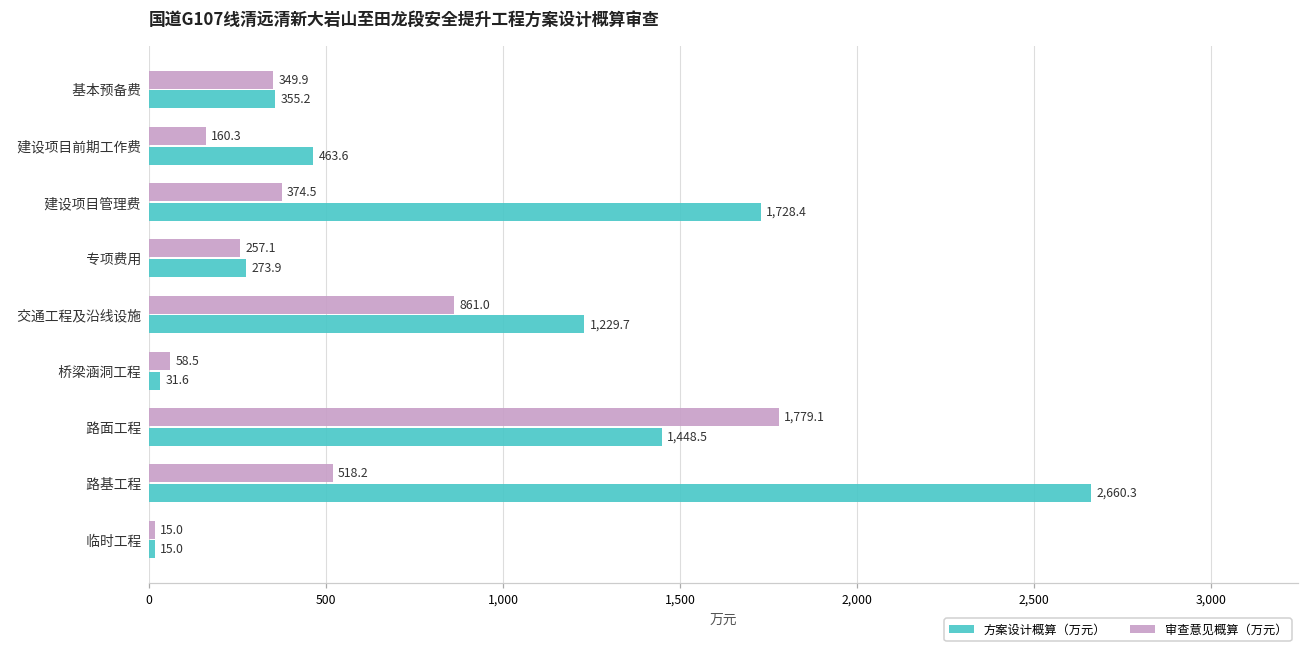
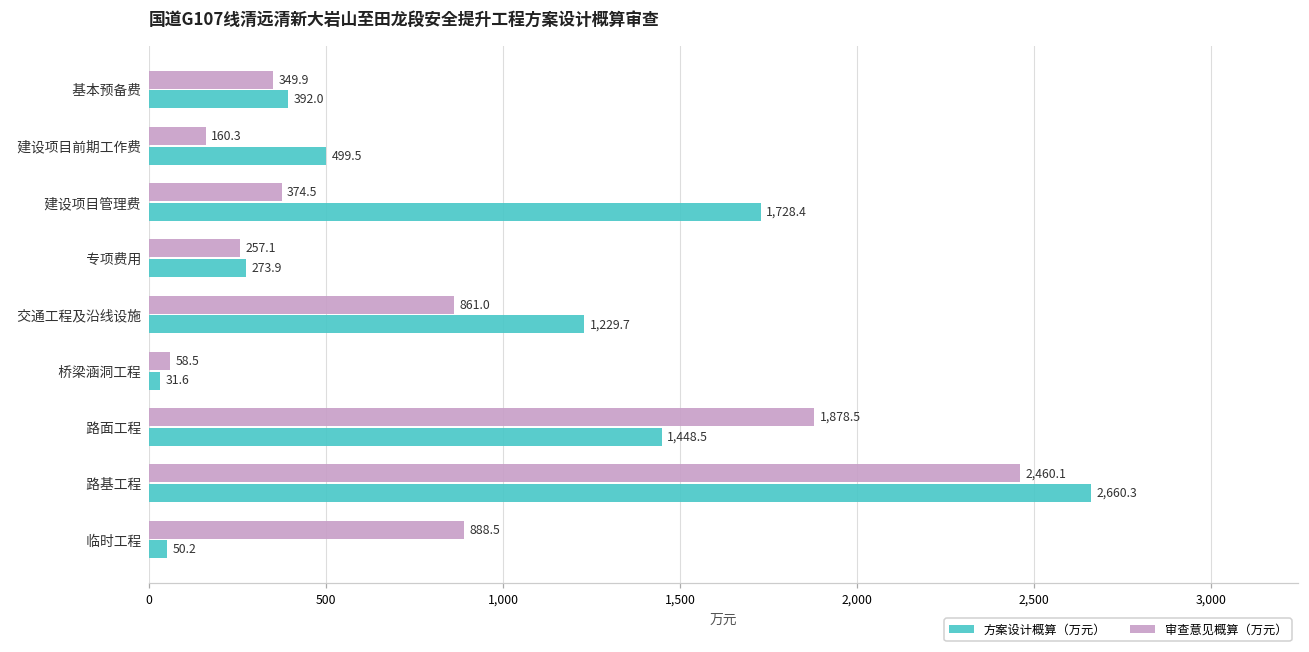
  {
    "方案设计概算（万元）": {
-     "基本预备费": "355.2",
-     "建设项目前期工作费": "463.6",
+     "基本预备费": "392.0",
+     "建设项目前期工作费": "499.5",
      "建设项目管理费": "1,728.4",
      "专项费用": "273.9",
      "交通工程及沿线设施": "1,229.7",
      "桥梁涵洞工程": "31.6",
      "路面工程": "1,448.5",
      "路基工程": "2,660.3",
-     "临时工程": "15.0"
+     "临时工程": "50.2"
    },
    "审查意见概算（万元）": {
      "基本预备费": "349.9",
      "建设项目前期工作费": "160.3",
      "建设项目管理费": "374.5",
      "专项费用": "257.1",
      "交通工程及沿线设施": "861.0",
      "桥梁涵洞工程": "58.5",
-     "路面工程": "1,779.1",
-     "路基工程": "518.2",
-     "临时工程": "15.0"
+     "路面工程": "1,878.5",
+     "路基工程": "2,460.1",
+     "临时工程": "888.5"
    }
  }
